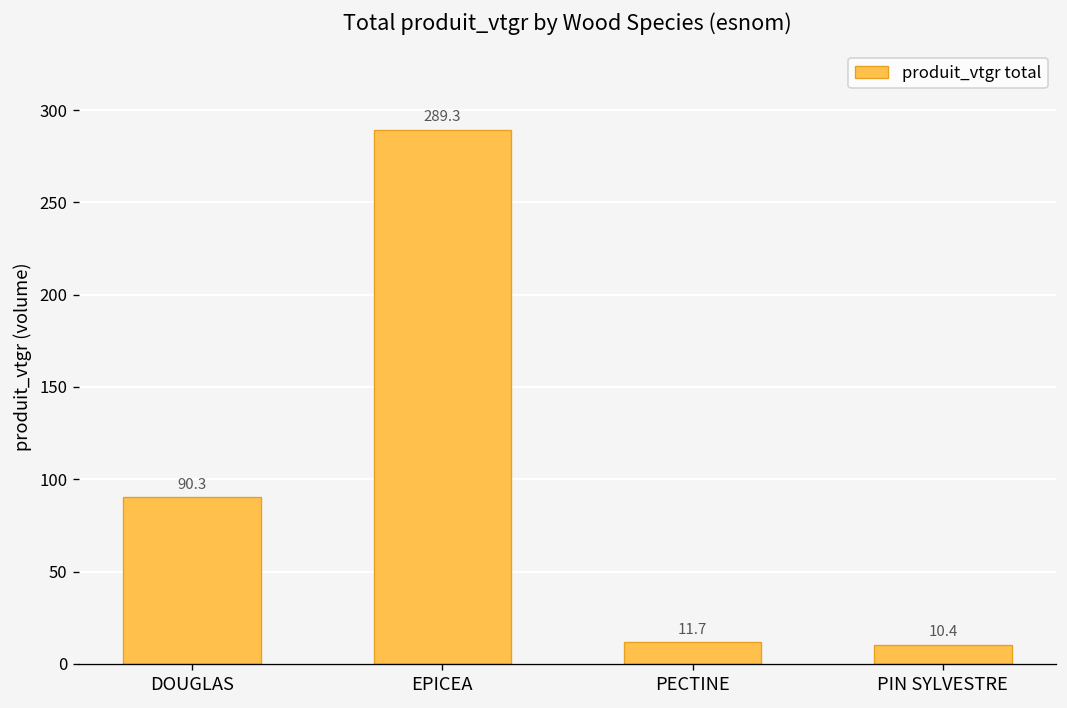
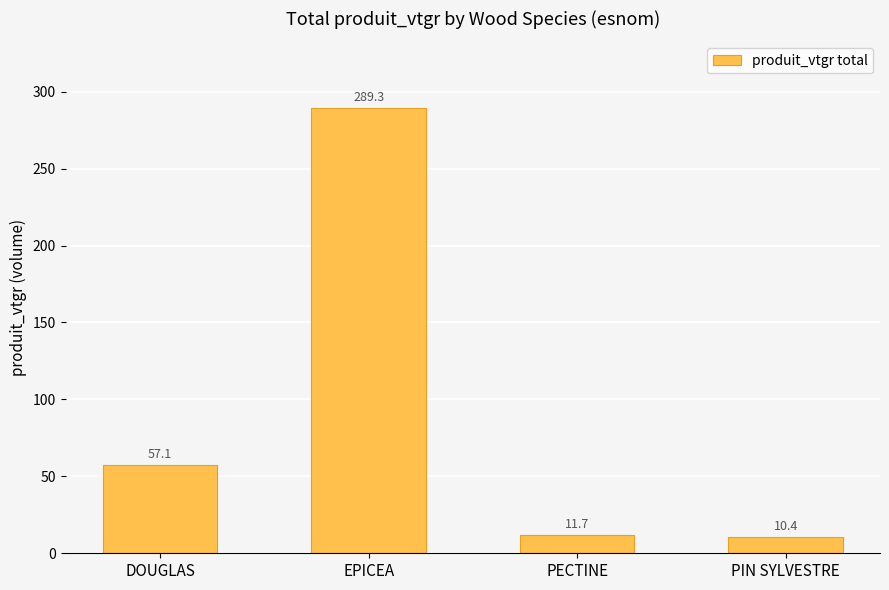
  {
-   "DOUGLAS": 90.3,
+   "DOUGLAS": 57.1,
    "EPICEA": 289.3,
    "PECTINE": 11.7,
    "PIN SYLVESTRE": 10.4
  }
